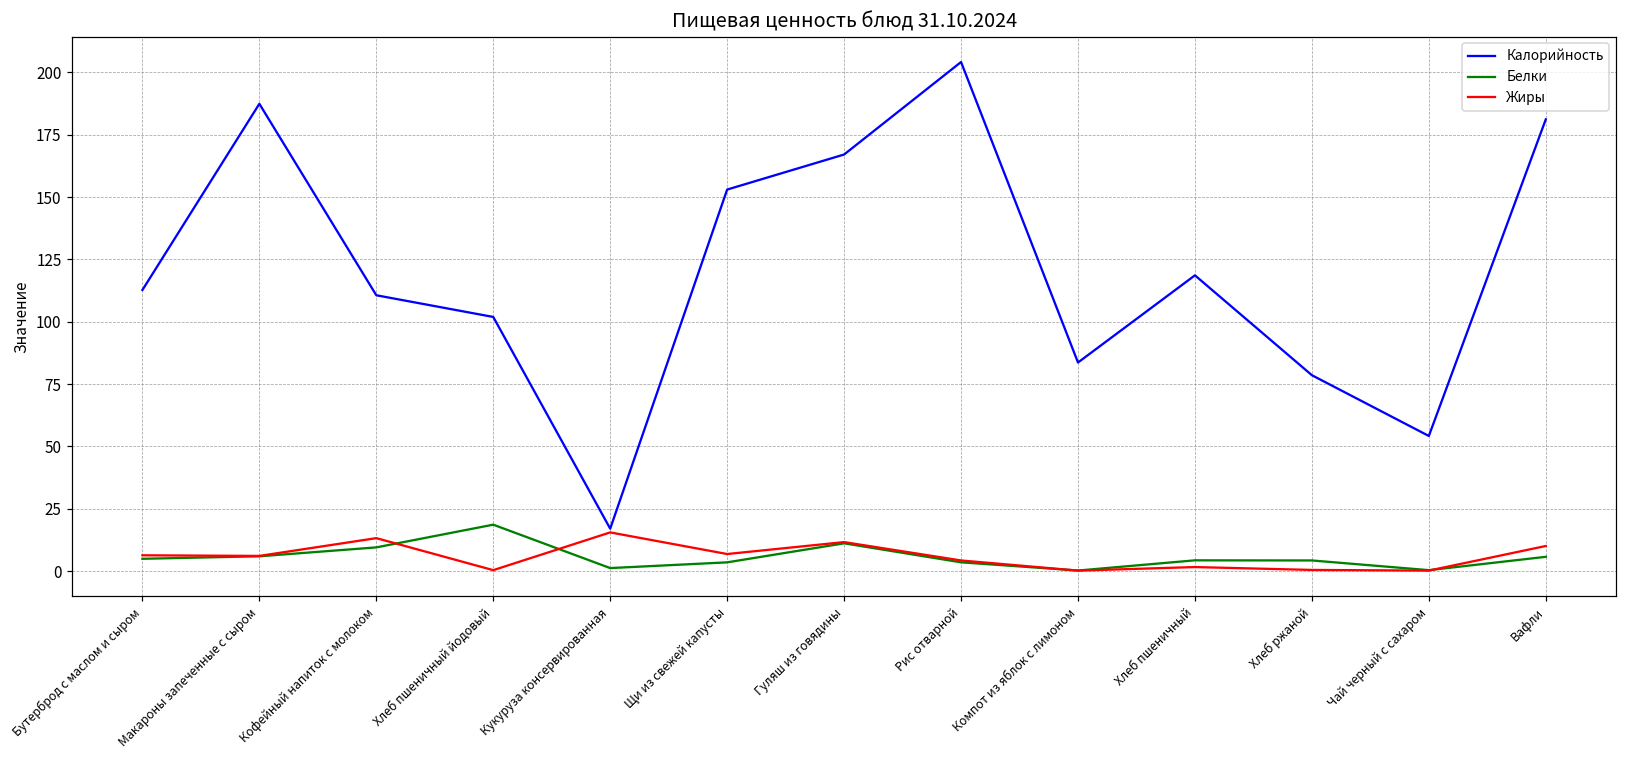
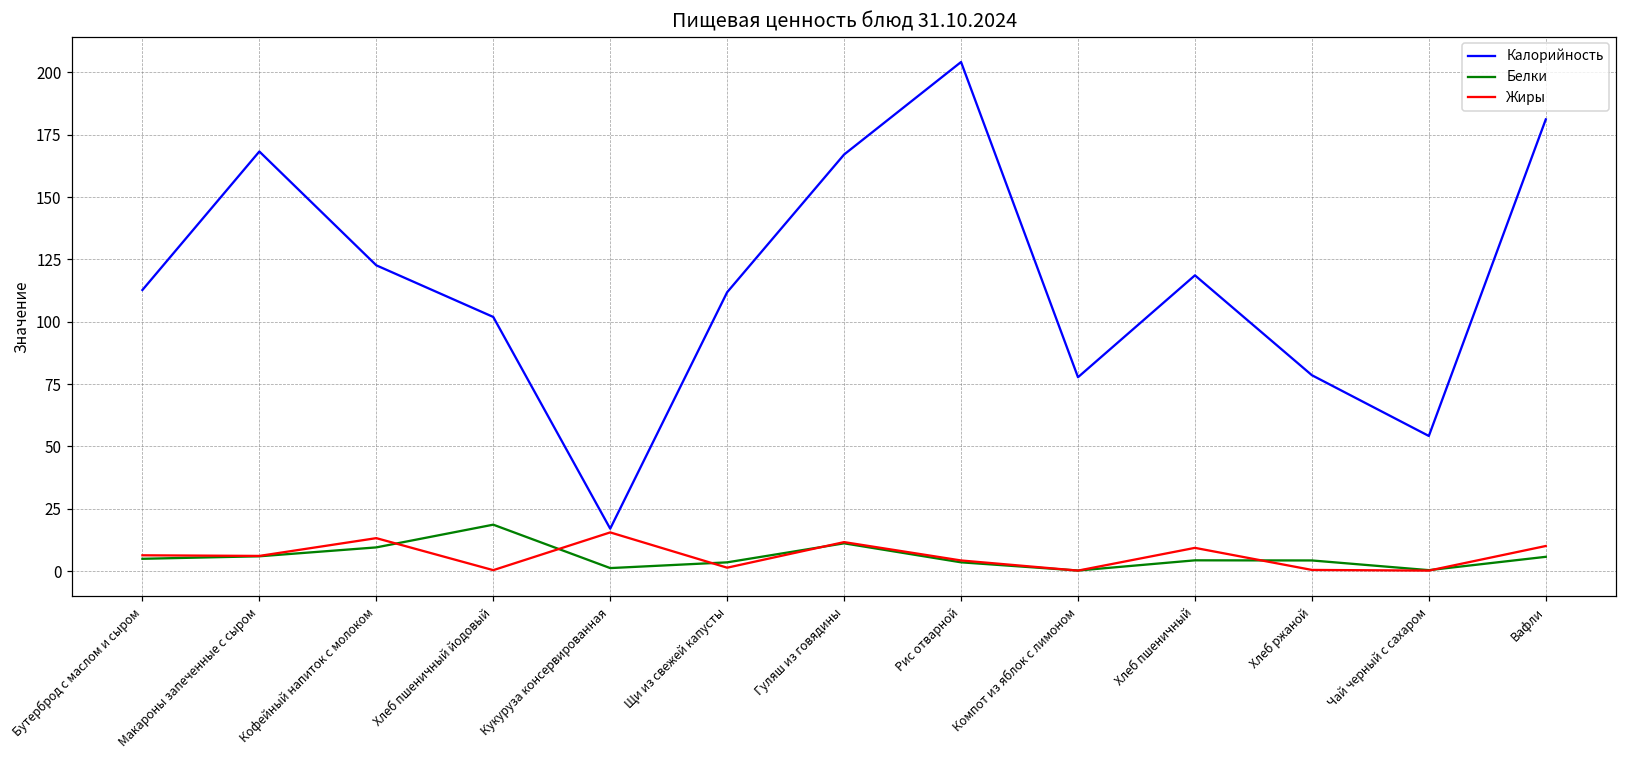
  {
    "Калорийность": {
      "Бутерброд с маслом и сыром": 113,
-     "Макароны запеченные с сыром": 187,
-     "Кофейный напиток с молоком": 111,
+     "Макароны запеченные с сыром": 168,
+     "Кофейный напиток с молоком": 123,
      "Хлеб пшеничный йодовый": 102,
      "Кукуруза консервированная": 17,
-     "Щи из свежей капусты": 153,
+     "Щи из свежей капусты": 112,
      "Гуляш из говядины": 167,
      "Рис отварной": 204,
-     "Компот из яблок с лимоном": 84,
+     "Компот из яблок с лимоном": 78,
      "Хлеб пшеничный": 119,
      "Хлеб ржаной": 79,
      "Чай черный с сахаром": 54,
      "Вафли": 181
    },
    "Белки": {
      "Бутерброд с маслом и сыром": 5,
      "Кофейный напиток с молоком": 9,
      "Хлеб пшеничный йодовый": 19,
      "Кукуруза консервированная": 1,
      "Щи из свежей капусты": 3,
      "Хлеб пшеничный": 4,
      "Хлеб ржаной": 4,
      "Вафли": 6
    },
    "Жиры": {
      "Бутерброд с маслом и сыром": 6,
      "Кофейный напиток с молоком": 13,
      "Хлеб пшеничный йодовый": 0,
      "Кукуруза консервированная": 16,
-     "Щи из свежей капусты": 7,
-     "Хлеб пшеничный": 2,
+     "Щи из свежей капусты": 1,
+     "Хлеб пшеничный": 9,
      "Хлеб ржаной": 0,
      "Вафли": 10
    }
  }
